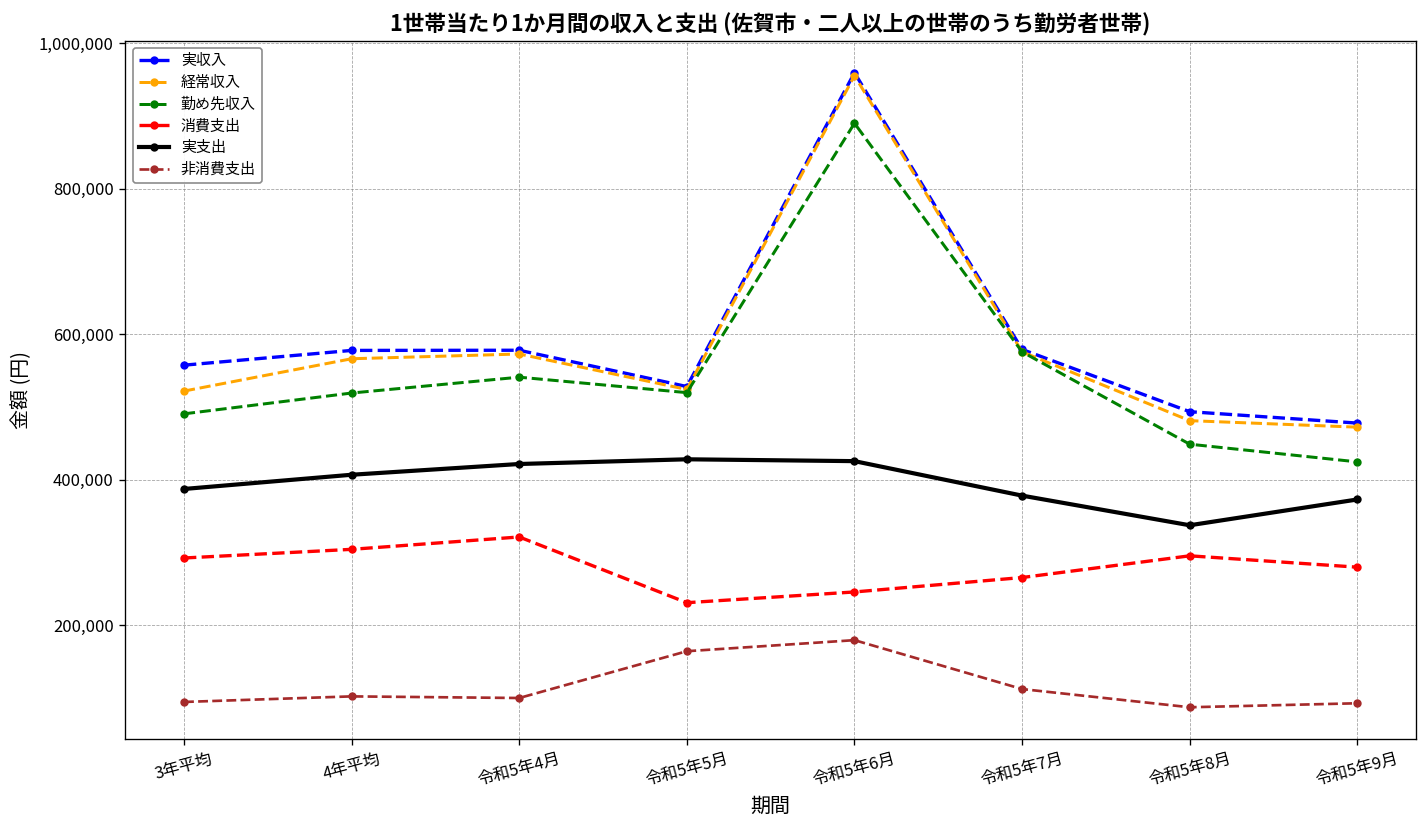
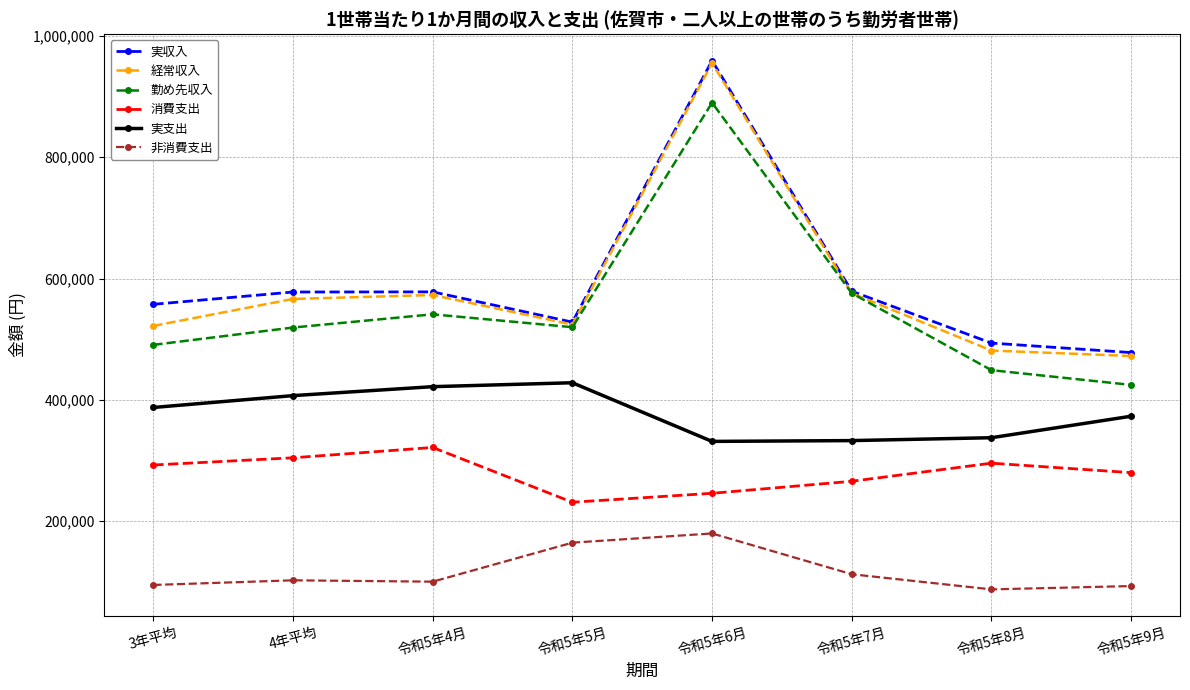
  {
    "実収入": {
      "3年平均": "560,000",
      "4年平均": "580,000",
      "令和5年4月": "580,000",
      "令和5年8月": "490,000",
      "令和5年9月": "480,000"
    },
    "経常収入": {
      "3年平均": "520,000",
      "4年平均": "570,000",
      "令和5年4月": "570,000",
      "令和5年8月": "480,000",
      "令和5年9月": "470,000"
    },
    "勤め先収入": {
      "3年平均": "490,000",
      "4年平均": "520,000",
      "令和5年4月": "540,000",
      "令和5年5月": "520,000",
      "令和5年6月": "890,000",
      "令和5年8月": "450,000",
      "令和5年9月": "420,000"
    },
    "消費支出": {
      "3年平均": "290,000",
      "4年平均": "300,000",
      "令和5年4月": "320,000",
      "令和5年5月": "230,000",
      "令和5年6月": "250,000",
      "令和5年7月": "270,000",
      "令和5年8月": "300,000",
      "令和5年9月": "280,000"
    },
    "実支出": {
      "3年平均": "390,000",
      "4年平均": "410,000",
      "令和5年4月": "420,000",
      "令和5年5月": "430,000",
-     "令和5年6月": "430,000",
-     "令和5年7月": "380,000",
+     "令和5年6月": "330,000",
+     "令和5年7月": "330,000",
      "令和5年8月": "340,000",
      "令和5年9月": "370,000"
    },
    "非消費支出": {
      "3年平均": "90,000",
      "4年平均": "100,000",
      "令和5年4月": "100,000",
      "令和5年5月": "160,000",
      "令和5年6月": "180,000",
      "令和5年7月": "110,000",
      "令和5年8月": "90,000",
      "令和5年9月": "90,000"
    }
  }
